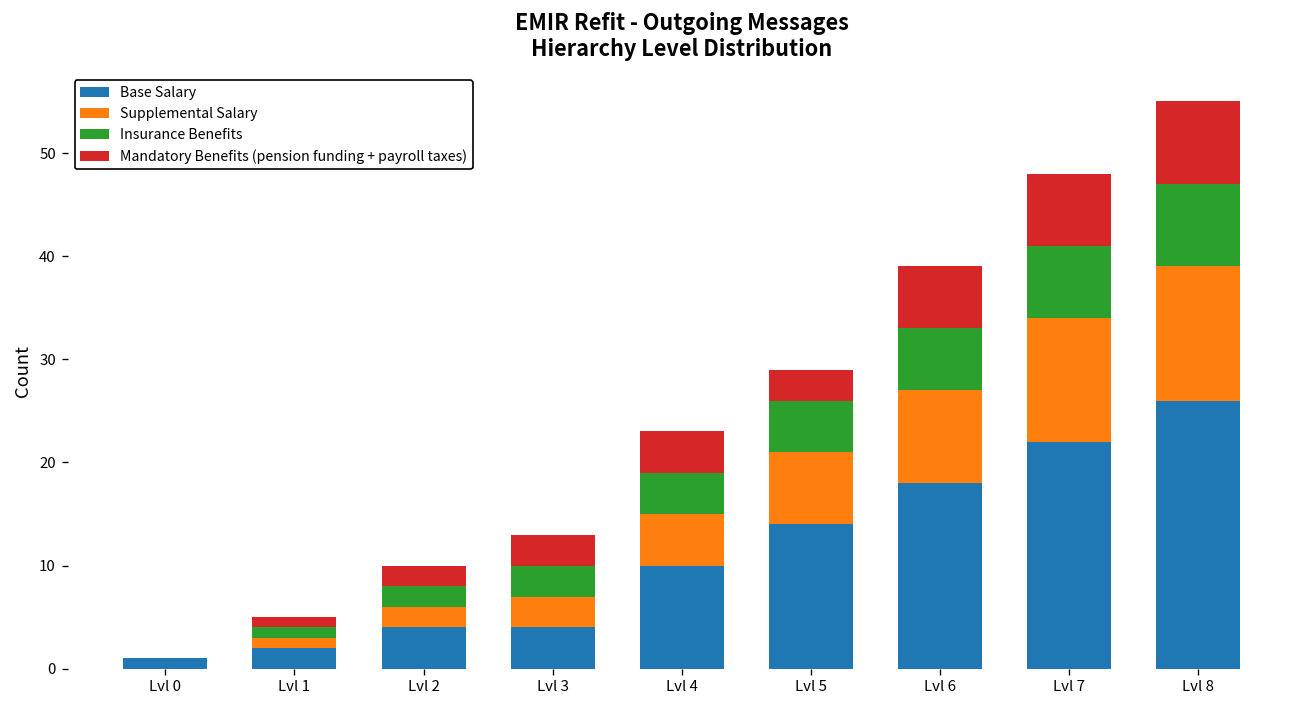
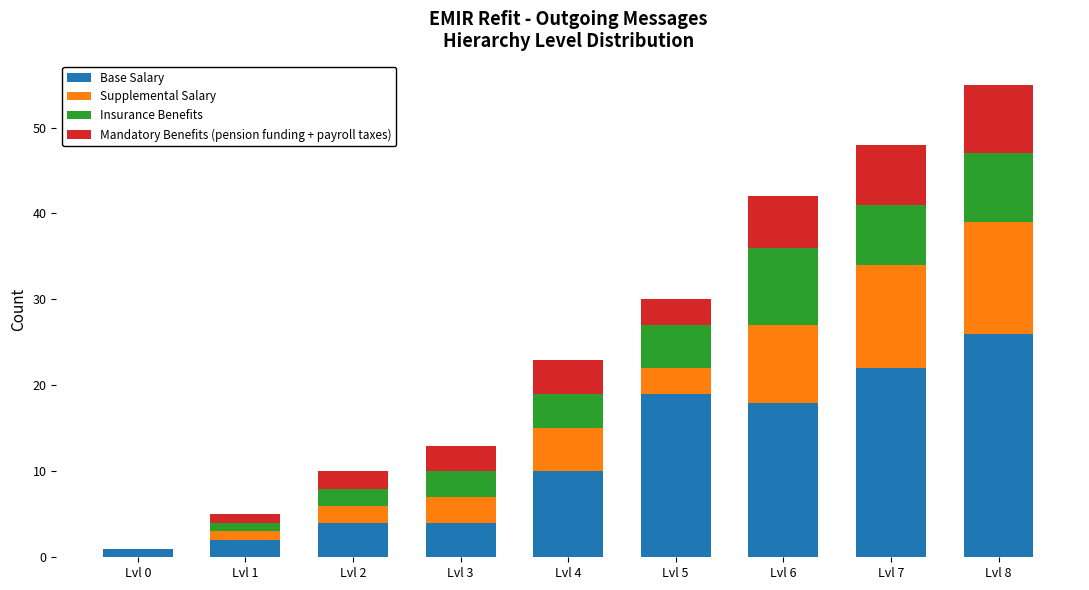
  {
    "Base Salary": {
      "Lvl 0": 1,
      "Lvl 1": 2,
      "Lvl 2": 4,
      "Lvl 3": 4,
      "Lvl 4": 10,
-     "Lvl 5": 14,
+     "Lvl 5": 19,
      "Lvl 6": 18,
      "Lvl 7": 22,
      "Lvl 8": 26
    },
    "Supplemental Salary": {
      "Lvl 0": 0,
      "Lvl 1": 1,
      "Lvl 2": 2,
      "Lvl 3": 3,
      "Lvl 4": 5,
-     "Lvl 5": 7,
+     "Lvl 5": 3,
      "Lvl 6": 9,
      "Lvl 7": 12,
      "Lvl 8": 13
    },
    "Insurance Benefits": {
      "Lvl 0": 0,
      "Lvl 1": 1,
      "Lvl 2": 2,
      "Lvl 3": 3,
      "Lvl 4": 4,
      "Lvl 5": 5,
-     "Lvl 6": 6,
+     "Lvl 6": 9,
      "Lvl 7": 7,
      "Lvl 8": 8
    },
    "Mandatory Benefits (pension funding + payroll taxes)": {
      "Lvl 0": 0,
      "Lvl 1": 1,
      "Lvl 2": 2,
      "Lvl 3": 3,
      "Lvl 4": 4,
      "Lvl 5": 3,
      "Lvl 6": 6,
      "Lvl 7": 7,
      "Lvl 8": 8
    }
  }
